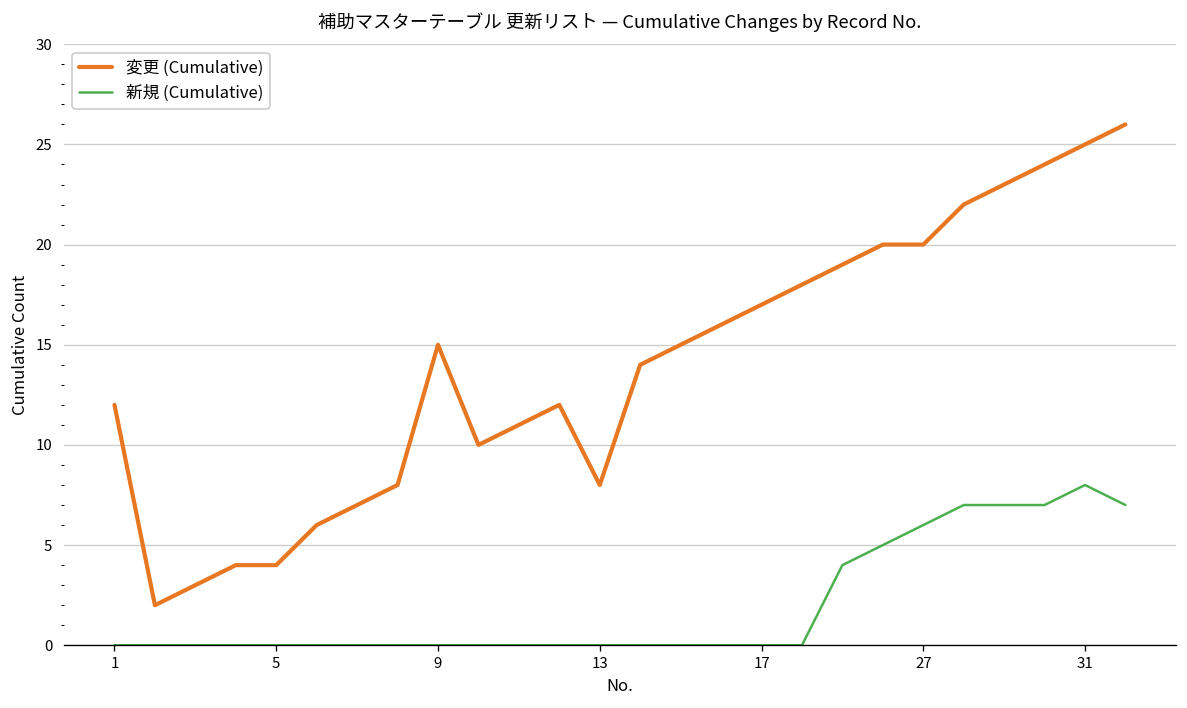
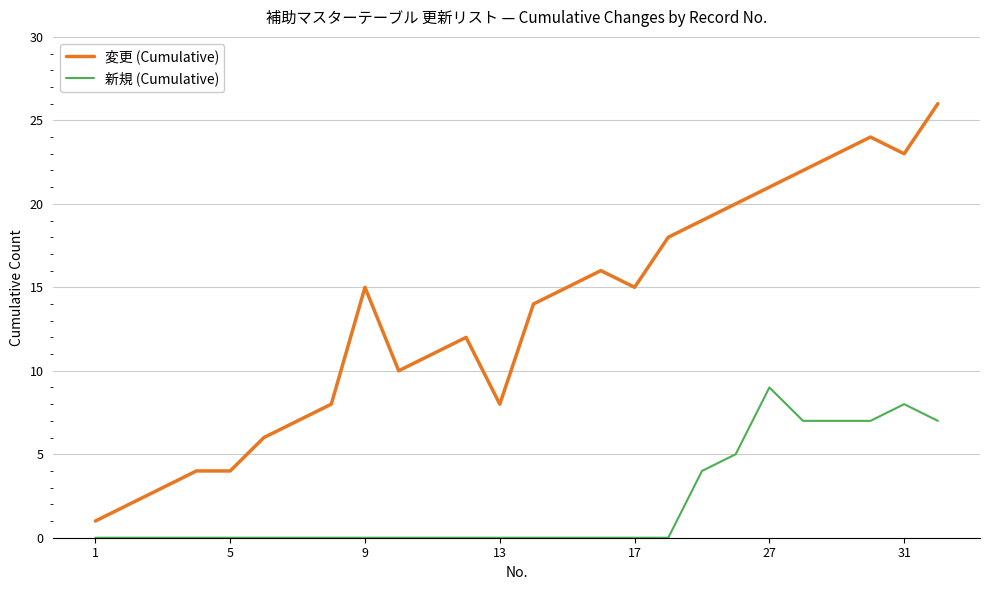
  {
    "変更 (Cumulative)": {
-     "1": 12,
+     "1": 1,
      "5": 4,
      "9": 15,
      "13": 8,
-     "17": 17,
-     "27": 20,
-     "31": 25
+     "17": 15,
+     "27": 21,
+     "31": 23
    },
    "新規 (Cumulative)": {
      "1": 0,
      "5": 0,
      "9": 0,
      "13": 0,
      "17": 0,
-     "27": 6,
+     "27": 9,
      "31": 8
    }
  }
